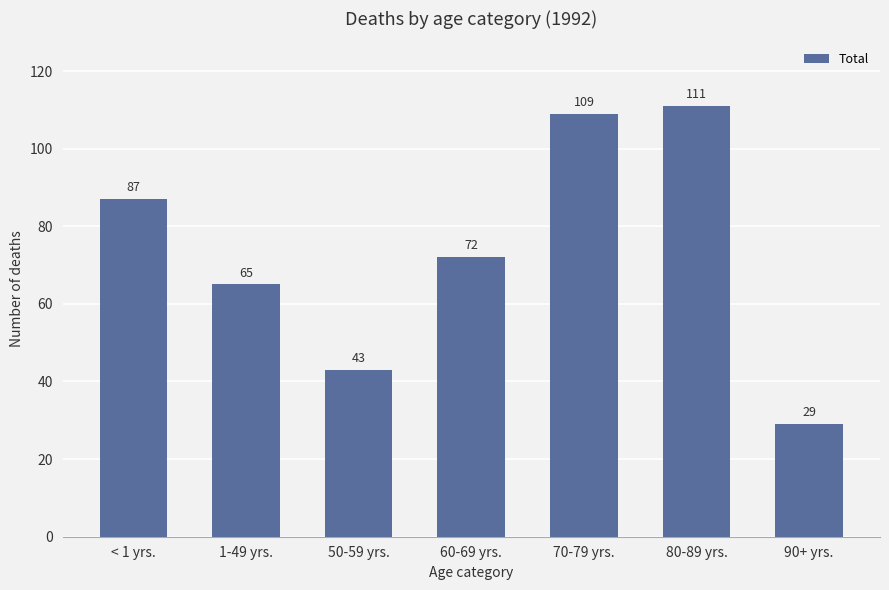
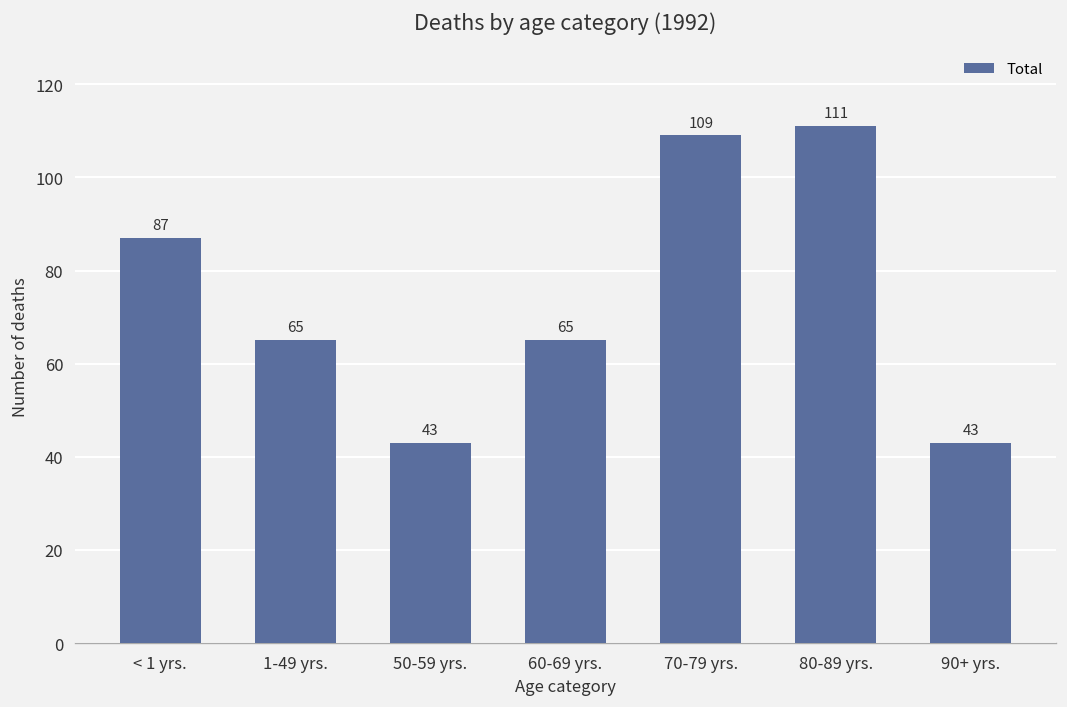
  {
    "< 1 yrs.": 87,
    "1-49 yrs.": 65,
    "50-59 yrs.": 43,
-   "60-69 yrs.": 72,
+   "60-69 yrs.": 65,
    "70-79 yrs.": 109,
    "80-89 yrs.": 111,
-   "90+ yrs.": 29
+   "90+ yrs.": 43
  }
